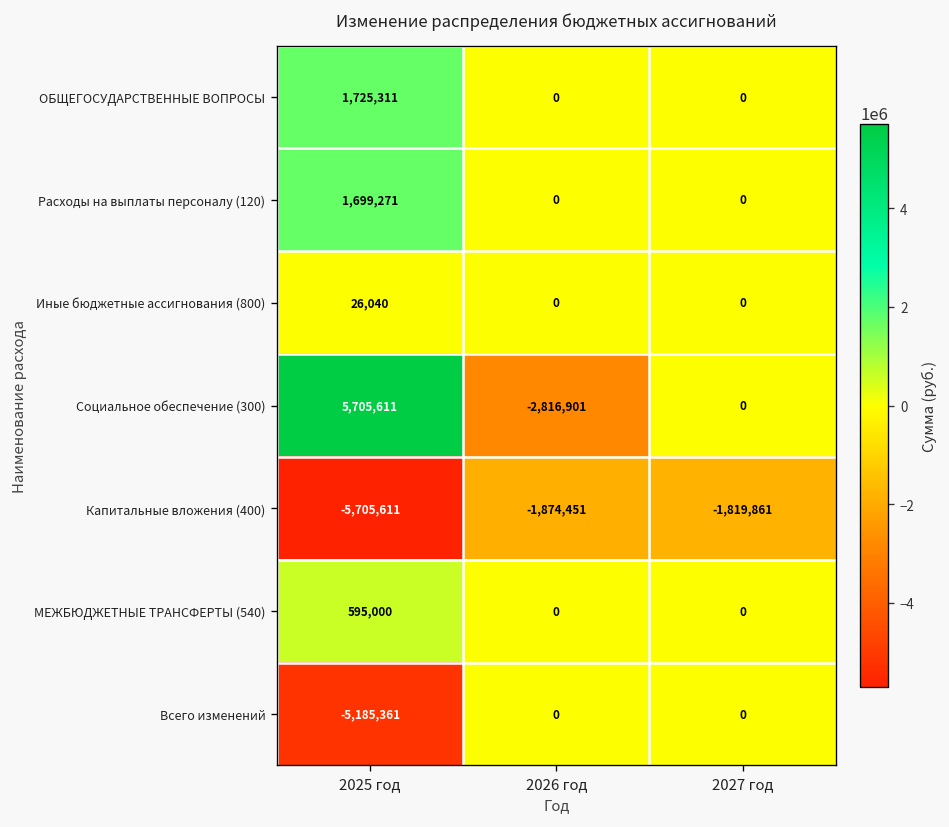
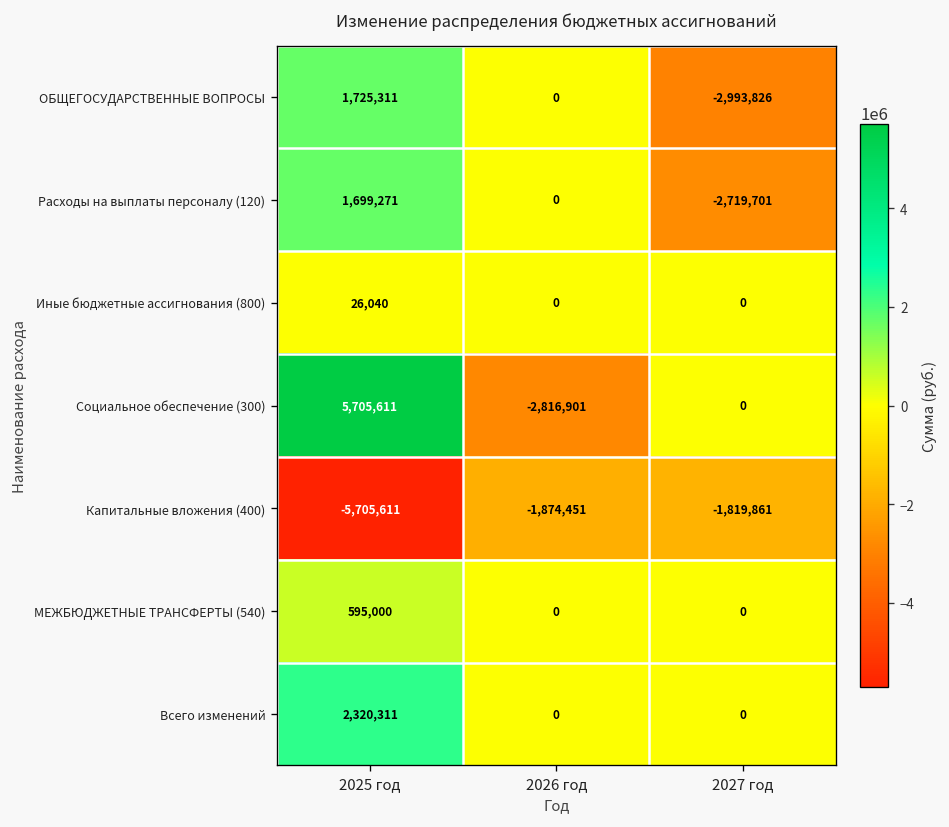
  {
    "ОБЩЕГОСУДАРСТВЕННЫЕ ВОПРОСЫ": {
      "2025 год": "1,725,311",
      "2026 год": "0",
-     "2027 год": "0"
+     "2027 год": "-2,993,826"
    },
    "Расходы на выплаты персоналу (120)": {
      "2025 год": "1,699,271",
      "2026 год": "0",
-     "2027 год": "0"
+     "2027 год": "-2,719,701"
    },
    "Иные бюджетные ассигнования (800)": {
      "2025 год": "26,040",
      "2026 год": "0",
      "2027 год": "0"
    },
    "Социальное обеспечение (300)": {
      "2025 год": "5,705,611",
      "2026 год": "-2,816,901",
      "2027 год": "0"
    },
    "Капитальные вложения (400)": {
      "2025 год": "-5,705,611",
      "2026 год": "-1,874,451",
      "2027 год": "-1,819,861"
    },
    "МЕЖБЮДЖЕТНЫЕ ТРАНСФЕРТЫ (540)": {
      "2025 год": "595,000",
      "2026 год": "0",
      "2027 год": "0"
    },
    "Всего изменений": {
-     "2025 год": "-5,185,361",
+     "2025 год": "2,320,311",
      "2026 год": "0",
      "2027 год": "0"
    }
  }
